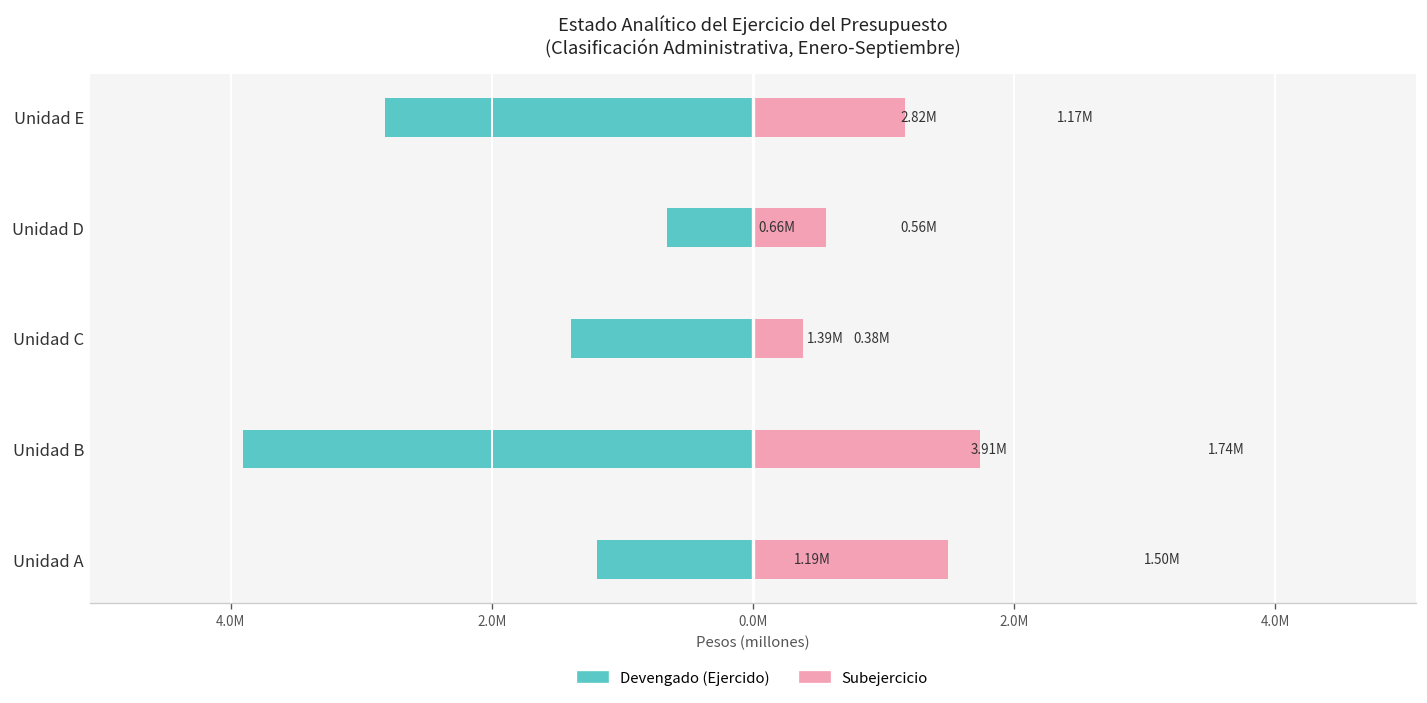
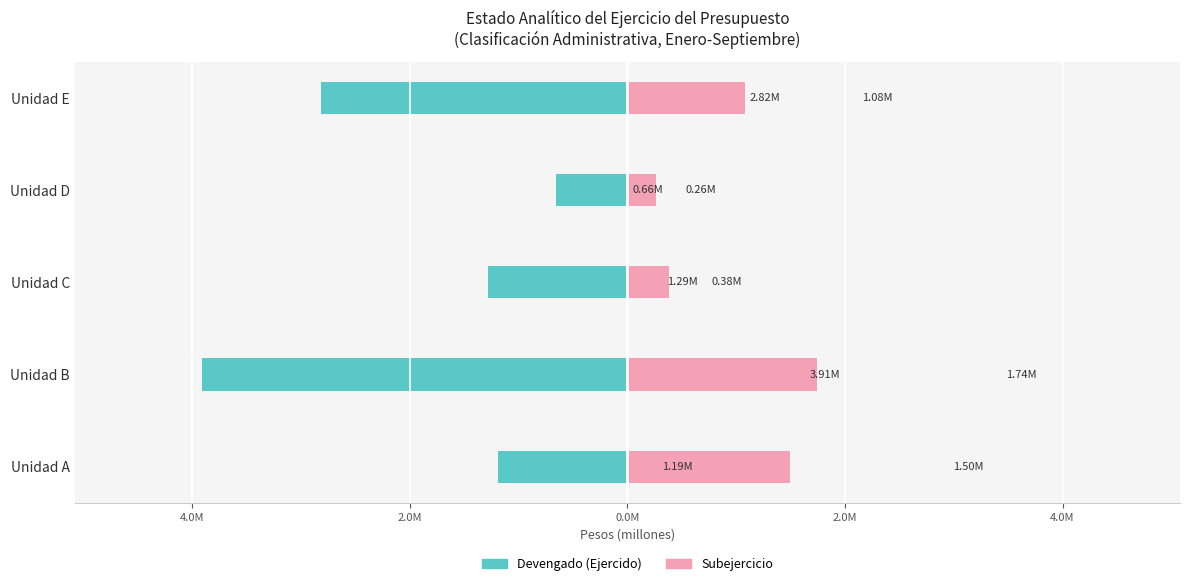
  {
    "Devengado (Ejercido)": {
-     "Unidad C": "1.39M"
+     "Unidad C": "1.29M"
    },
    "Subejercicio": {
-     "Unidad E": "1.17M",
-     "Unidad D": "0.56M"
+     "Unidad E": "1.08M",
+     "Unidad D": "0.26M"
    }
  }
